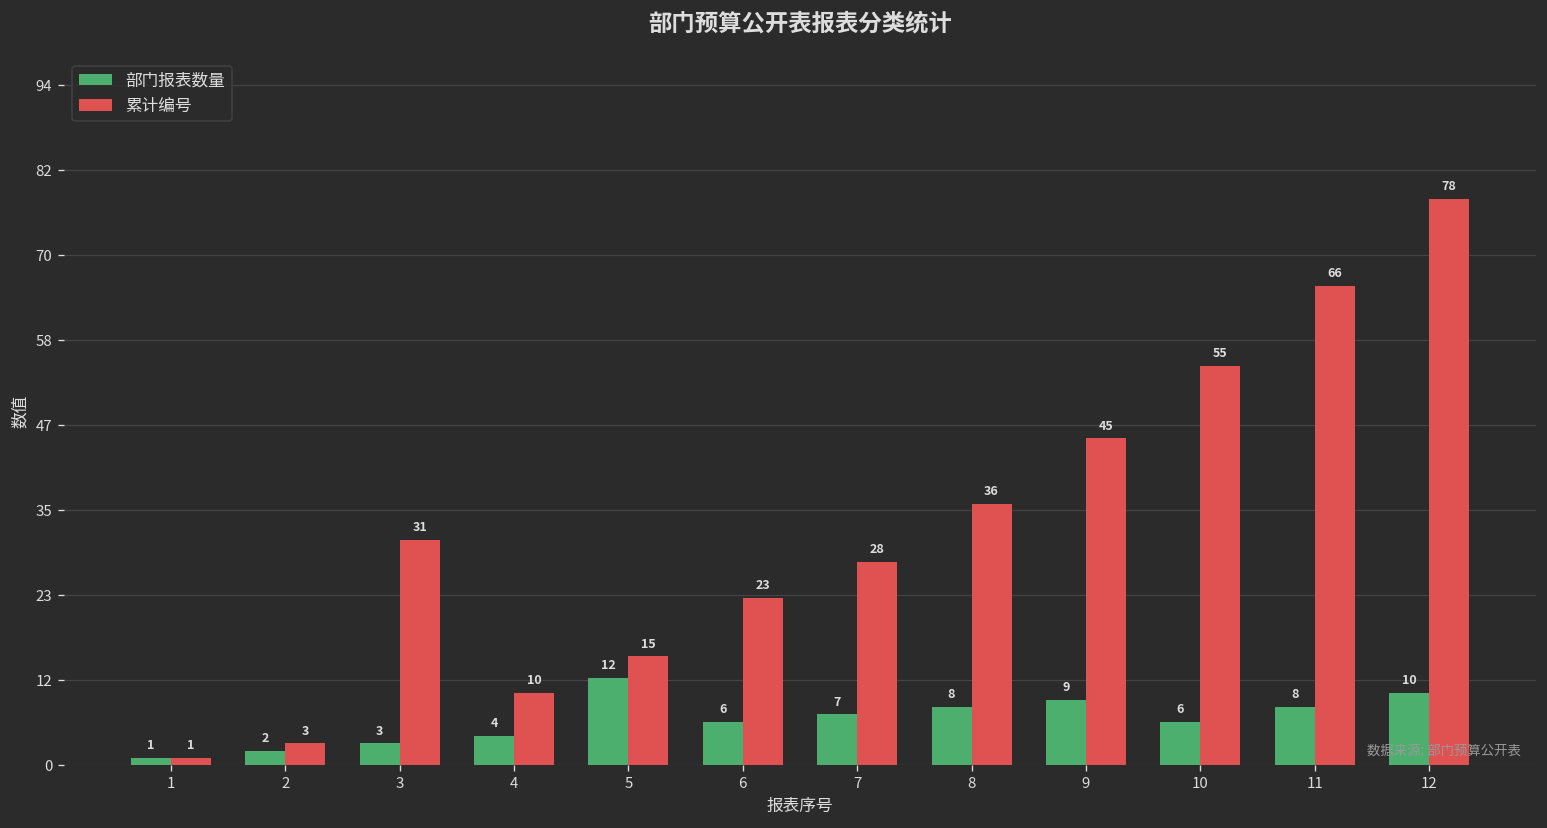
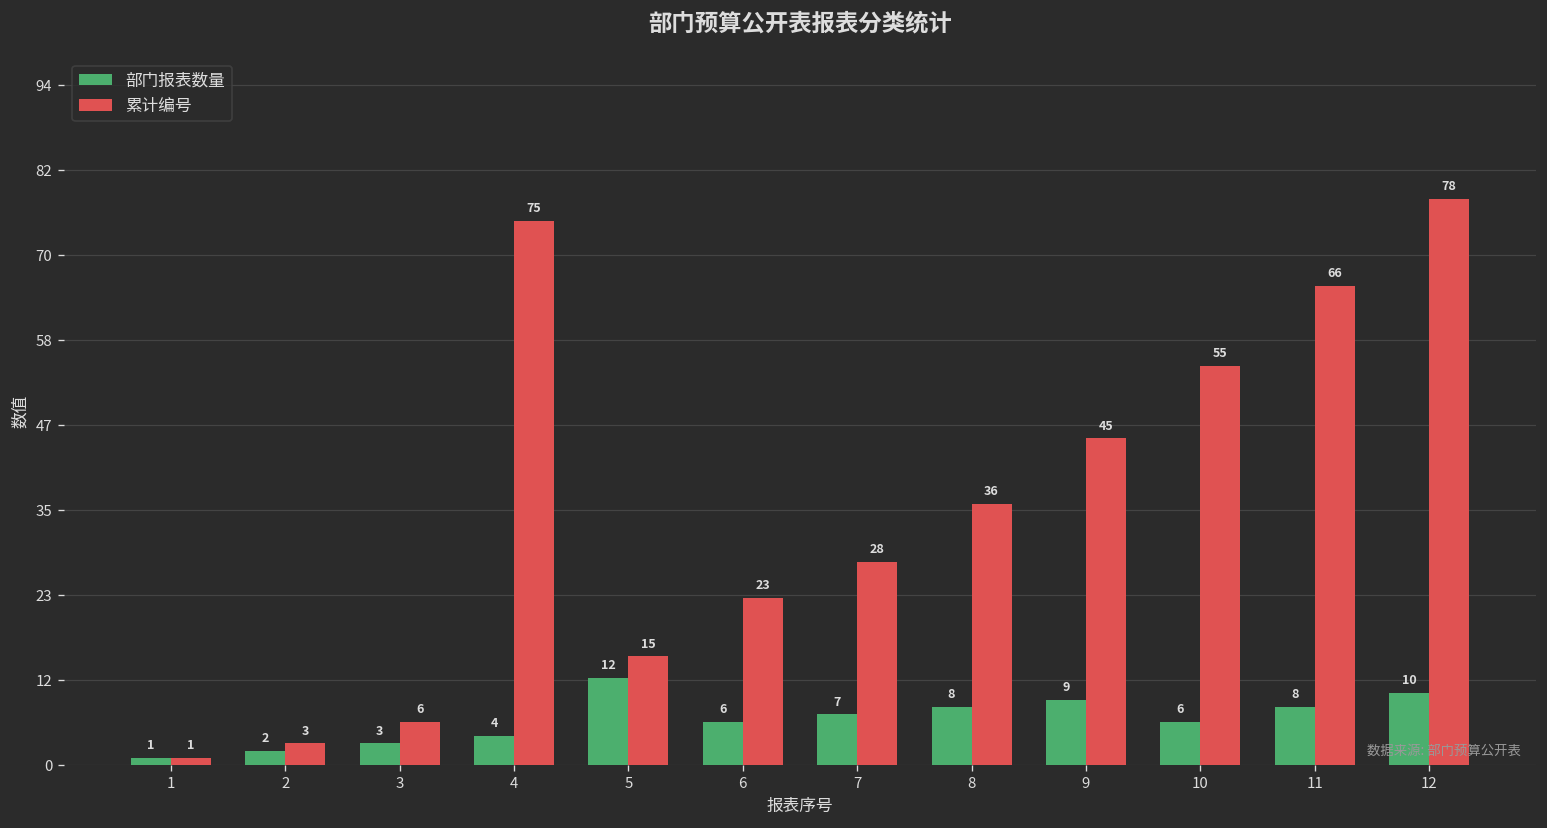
  {
    "部门报表数量": {
      "1": 1,
      "2": 2,
      "3": 3,
      "4": 4,
      "5": 12,
      "6": 6,
      "7": 7,
      "8": 8,
      "9": 9,
      "10": 6,
      "11": 8,
      "12": 10
    },
    "累计编号": {
      "1": 1,
      "2": 3,
-     "3": 31,
-     "4": 10,
+     "3": 6,
+     "4": 75,
      "5": 15,
      "6": 23,
      "7": 28,
      "8": 36,
      "9": 45,
      "10": 55,
      "11": 66,
      "12": 78
    }
  }
